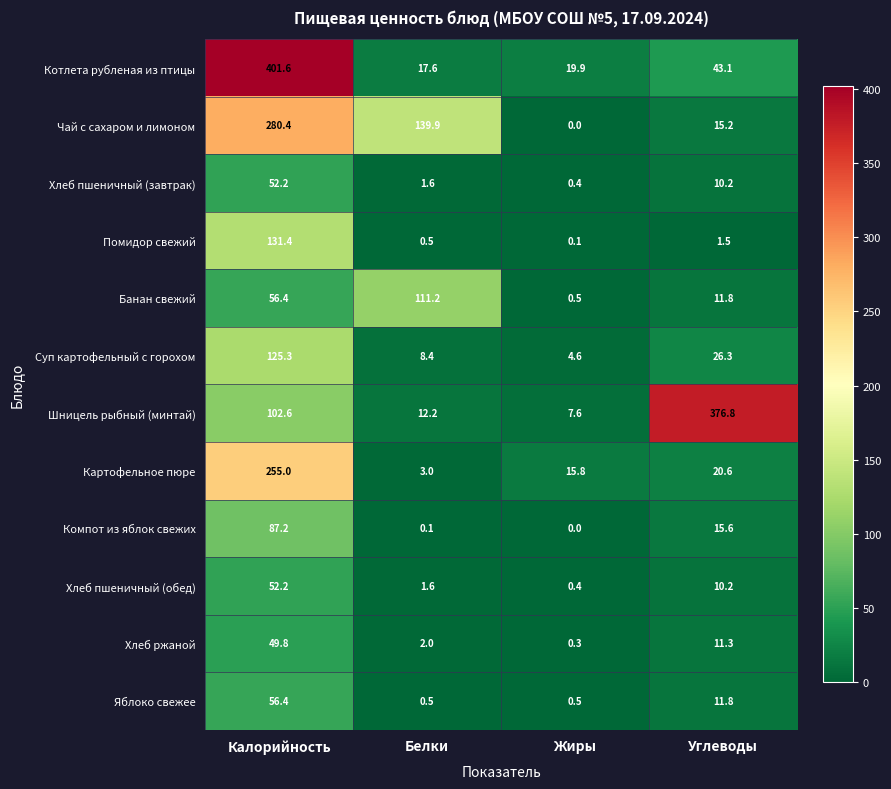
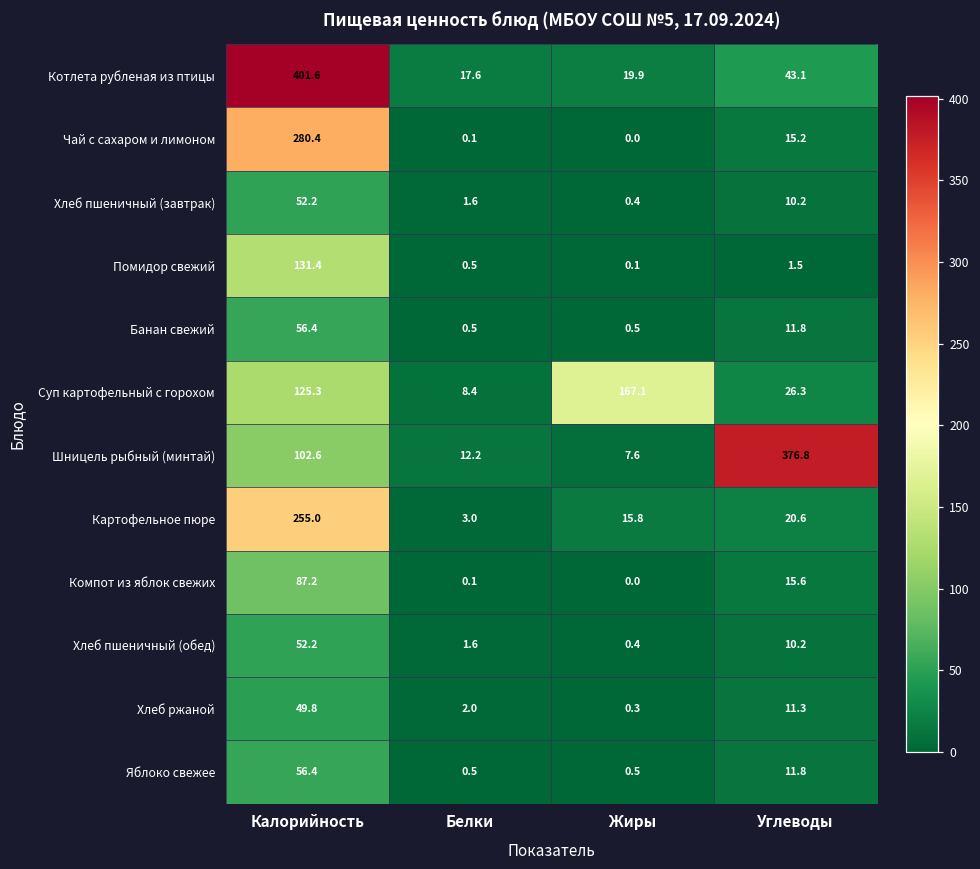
  {
    "Котлета рубленая из птицы": {
      "Калорийность": 401.6,
      "Белки": 17.6,
      "Жиры": 19.9,
      "Углеводы": 43.1
    },
    "Чай с сахаром и лимоном": {
      "Калорийность": 280.4,
-     "Белки": 139.9,
+     "Белки": 0.1,
      "Жиры": 0.0,
      "Углеводы": 15.2
    },
    "Хлеб пшеничный (завтрак)": {
      "Калорийность": 52.2,
      "Белки": 1.6,
      "Жиры": 0.4,
      "Углеводы": 10.2
    },
    "Помидор свежий": {
      "Калорийность": 131.4,
      "Белки": 0.5,
      "Жиры": 0.1,
      "Углеводы": 1.5
    },
    "Банан свежий": {
      "Калорийность": 56.4,
-     "Белки": 111.2,
+     "Белки": 0.5,
      "Жиры": 0.5,
      "Углеводы": 11.8
    },
    "Суп картофельный с горохом": {
      "Калорийность": 125.3,
      "Белки": 8.4,
-     "Жиры": 4.6,
+     "Жиры": 167.1,
      "Углеводы": 26.3
    },
    "Шницель рыбный (минтай)": {
      "Калорийность": 102.6,
      "Белки": 12.2,
      "Жиры": 7.6,
      "Углеводы": 376.8
    },
    "Картофельное пюре": {
      "Калорийность": 255.0,
      "Белки": 3.0,
      "Жиры": 15.8,
      "Углеводы": 20.6
    },
    "Компот из яблок свежих": {
      "Калорийность": 87.2,
      "Белки": 0.1,
      "Жиры": 0.0,
      "Углеводы": 15.6
    },
    "Хлеб пшеничный (обед)": {
      "Калорийность": 52.2,
      "Белки": 1.6,
      "Жиры": 0.4,
      "Углеводы": 10.2
    },
    "Хлеб ржаной": {
      "Калорийность": 49.8,
      "Белки": 2.0,
      "Жиры": 0.3,
      "Углеводы": 11.3
    },
    "Яблоко свежее": {
      "Калорийность": 56.4,
      "Белки": 0.5,
      "Жиры": 0.5,
      "Углеводы": 11.8
    }
  }
